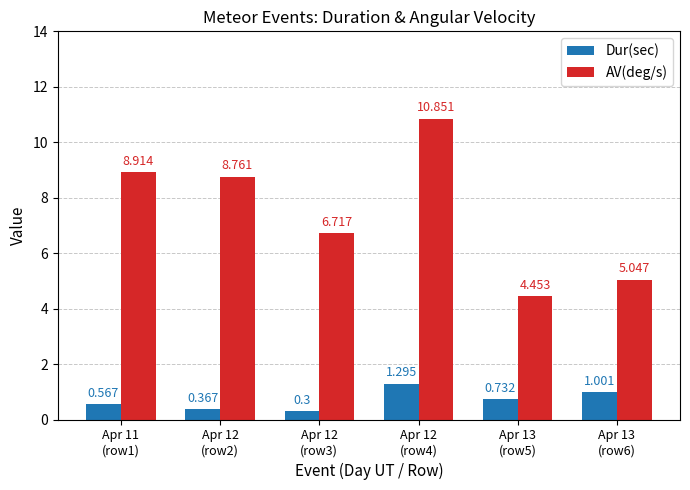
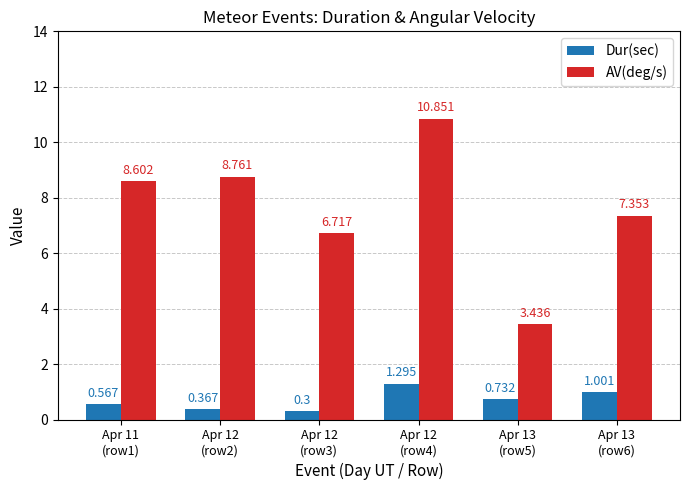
  {
    "Dur(sec)": {
      "Apr 11 (row1)": 0.567,
      "Apr 12 (row2)": 0.367,
      "Apr 12 (row3)": 0.3,
      "Apr 12 (row4)": 1.295,
      "Apr 13 (row5)": 0.732,
      "Apr 13 (row6)": 1.001
    },
    "AV(deg/s)": {
-     "Apr 11 (row1)": 8.914,
+     "Apr 11 (row1)": 8.602,
      "Apr 12 (row2)": 8.761,
      "Apr 12 (row3)": 6.717,
      "Apr 12 (row4)": 10.851,
-     "Apr 13 (row5)": 4.453,
-     "Apr 13 (row6)": 5.047
+     "Apr 13 (row5)": 3.436,
+     "Apr 13 (row6)": 7.353
    }
  }
